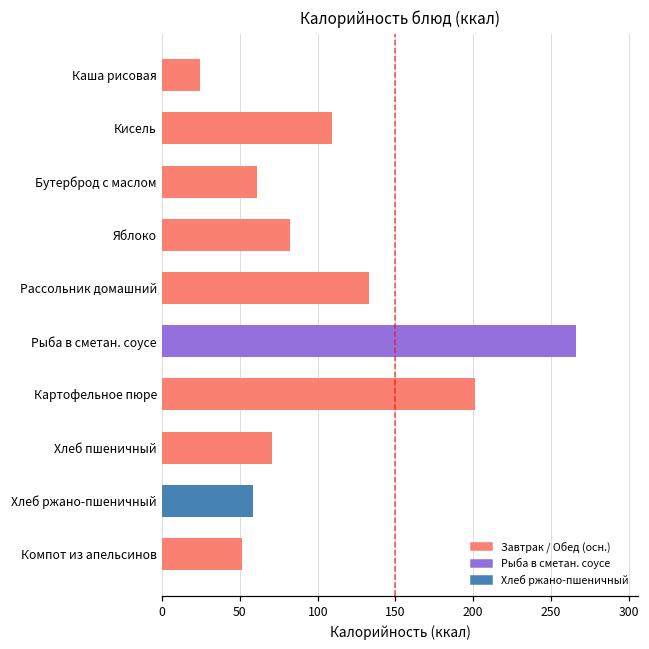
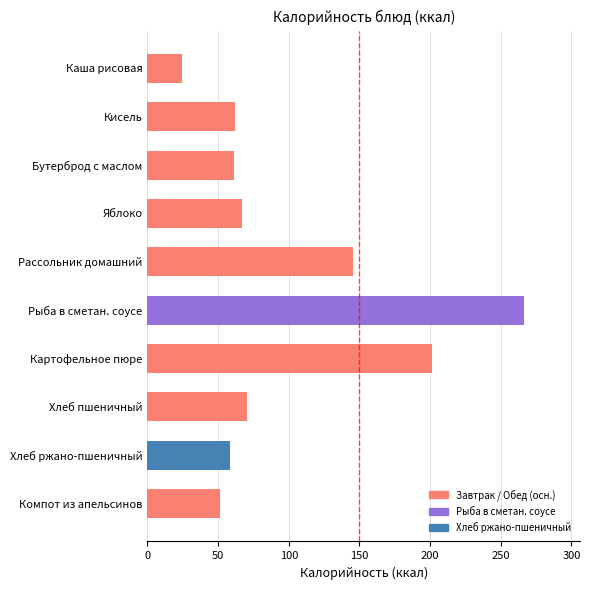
  {
    "Каша рисовая": 25,
-   "Кисель": 109,
+   "Кисель": 62,
    "Бутерброд с маслом": 61,
-   "Яблоко": 82,
-   "Рассольник домашний": 133,
+   "Яблоко": 67,
+   "Рассольник домашний": 145,
    "Рыба в сметан. соусе": 266,
    "Картофельное пюре": 201,
    "Хлеб пшеничный": 70,
    "Хлеб ржано-пшеничный": 59,
    "Компот из апельсинов": 51
  }
